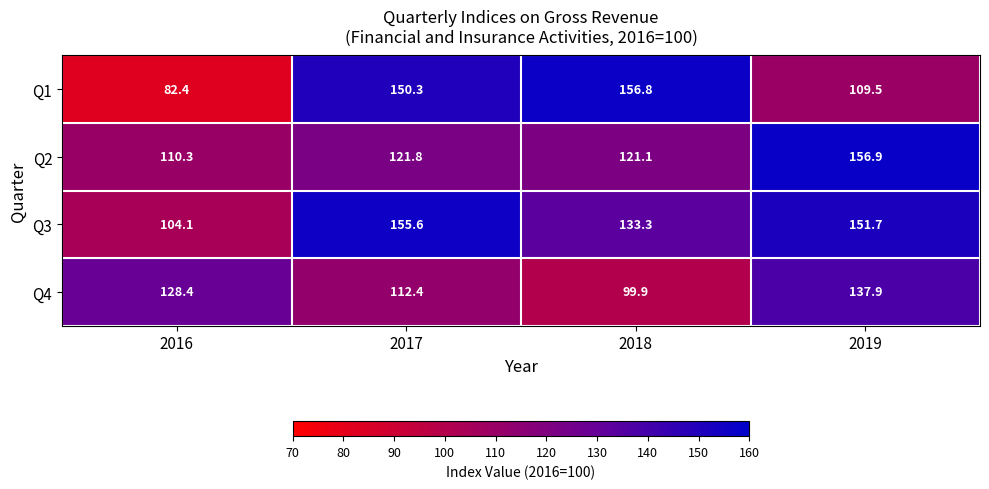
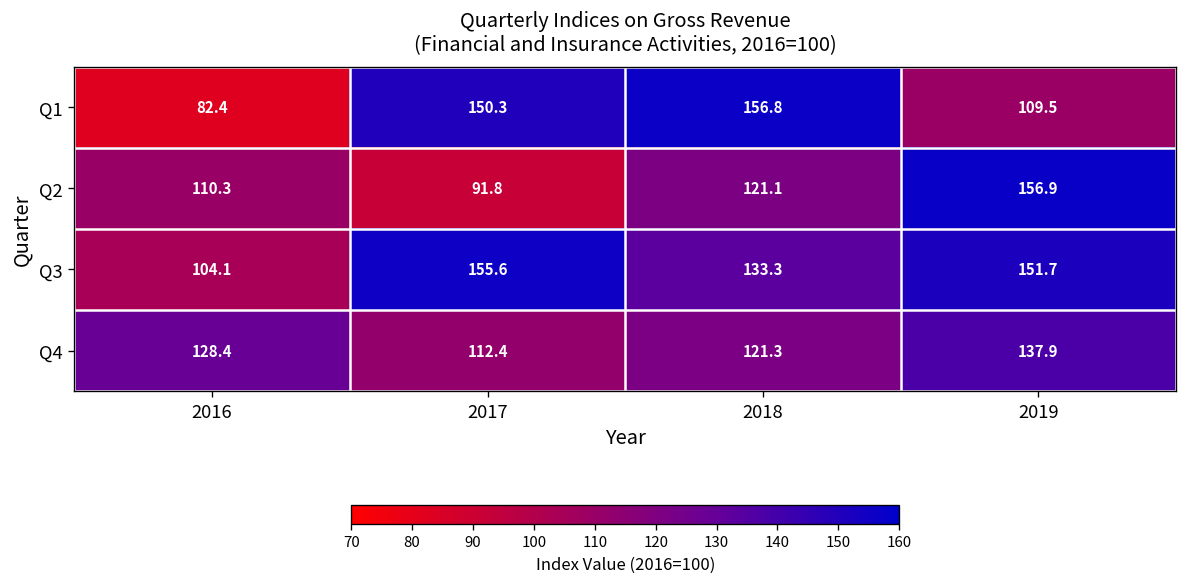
  {
    "Q1": {
      "2016": 82.4,
      "2017": 150.3,
      "2018": 156.8,
      "2019": 109.5
    },
    "Q2": {
      "2016": 110.3,
-     "2017": 121.8,
+     "2017": 91.8,
      "2018": 121.1,
      "2019": 156.9
    },
    "Q3": {
      "2016": 104.1,
      "2017": 155.6,
      "2018": 133.3,
      "2019": 151.7
    },
    "Q4": {
      "2016": 128.4,
      "2017": 112.4,
-     "2018": 99.9,
+     "2018": 121.3,
      "2019": 137.9
    }
  }
